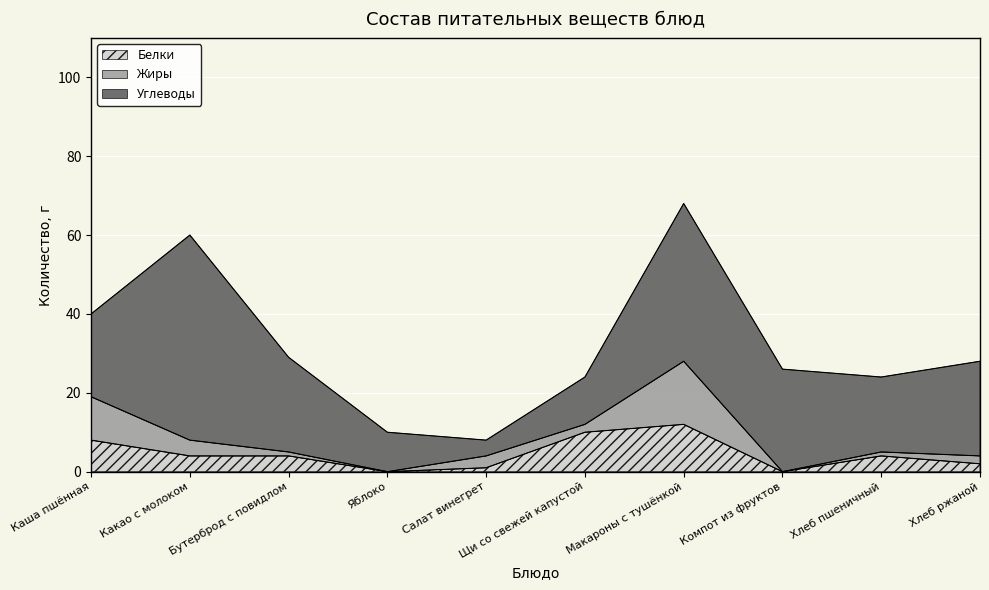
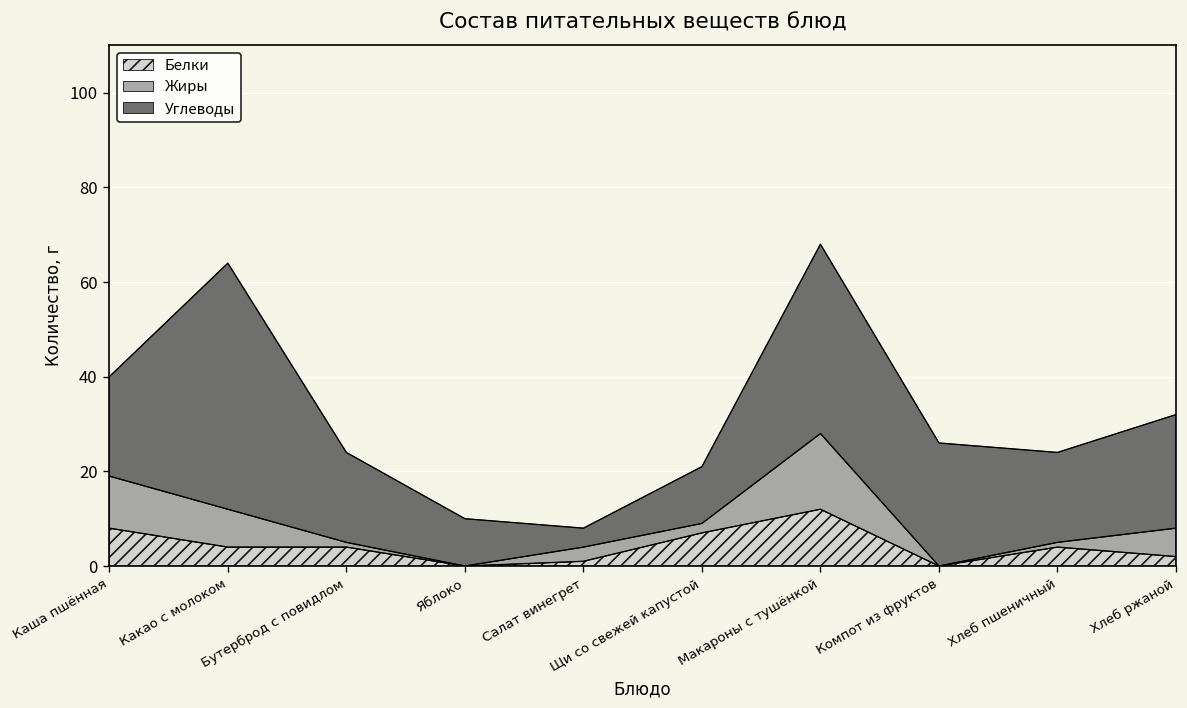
  {
    "Белки": {
      "Каша пшённая": 8,
      "Какао с молоком": 4,
      "Бутерброд с повидлом": 4,
      "Салат винегрет": 1,
-     "Щи со свежей капустой": 10,
+     "Щи со свежей капустой": 7,
      "Макароны с тушёнкой": 12,
      "Хлеб пшеничный": 4,
      "Хлеб ржаной": 2
    },
    "Жиры": {
      "Каша пшённая": 11,
-     "Какао с молоком": 4,
+     "Какао с молоком": 8,
      "Бутерброд с повидлом": 1,
      "Салат винегрет": 3,
      "Щи со свежей капустой": 2,
      "Макароны с тушёнкой": 16,
      "Хлеб пшеничный": 1,
-     "Хлеб ржаной": 2
+     "Хлеб ржаной": 6
    },
    "Углеводы": {
      "Каша пшённая": 21,
      "Какао с молоком": 52,
-     "Бутерброд с повидлом": 24,
+     "Бутерброд с повидлом": 19,
      "Яблоко": 10,
      "Салат винегрет": 4,
      "Щи со свежей капустой": 12,
      "Макароны с тушёнкой": 40,
      "Компот из фруктов": 26,
      "Хлеб пшеничный": 19,
      "Хлеб ржаной": 24
    }
  }
